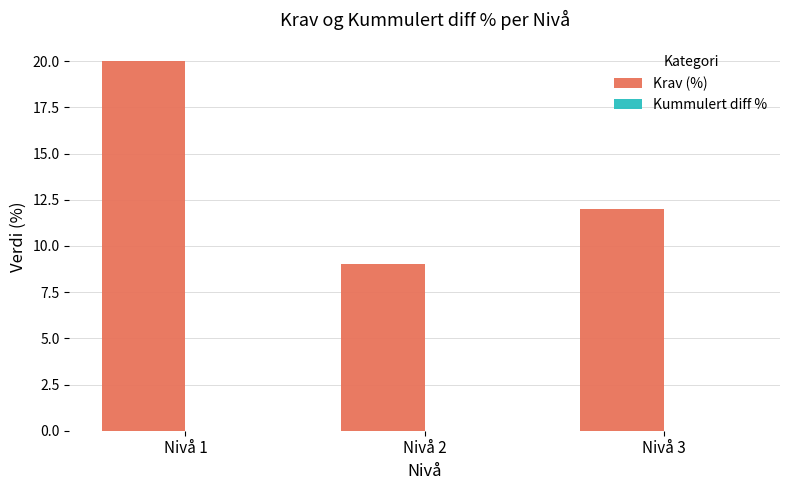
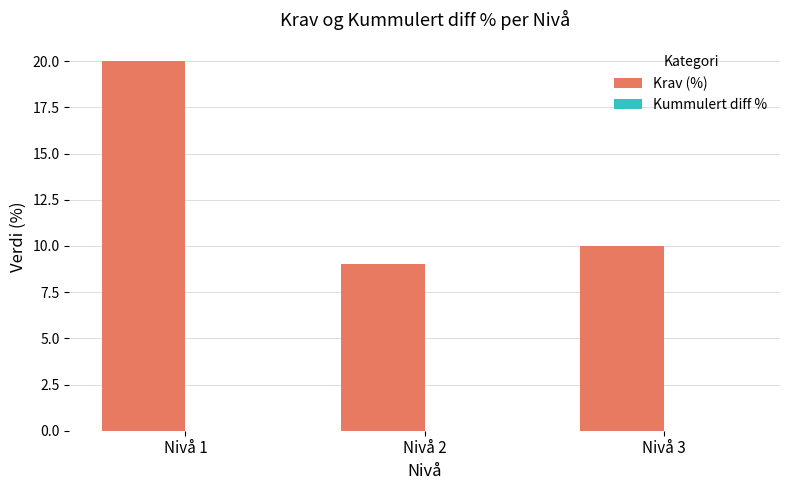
  {
    "Krav (%)": {
      "Nivå 1": 20,
      "Nivå 2": 9,
-     "Nivå 3": 12
+     "Nivå 3": 10
    },
    "Kummulert diff %": {
      "Nivå 1": 0,
      "Nivå 2": 0,
      "Nivå 3": 0
    }
  }
